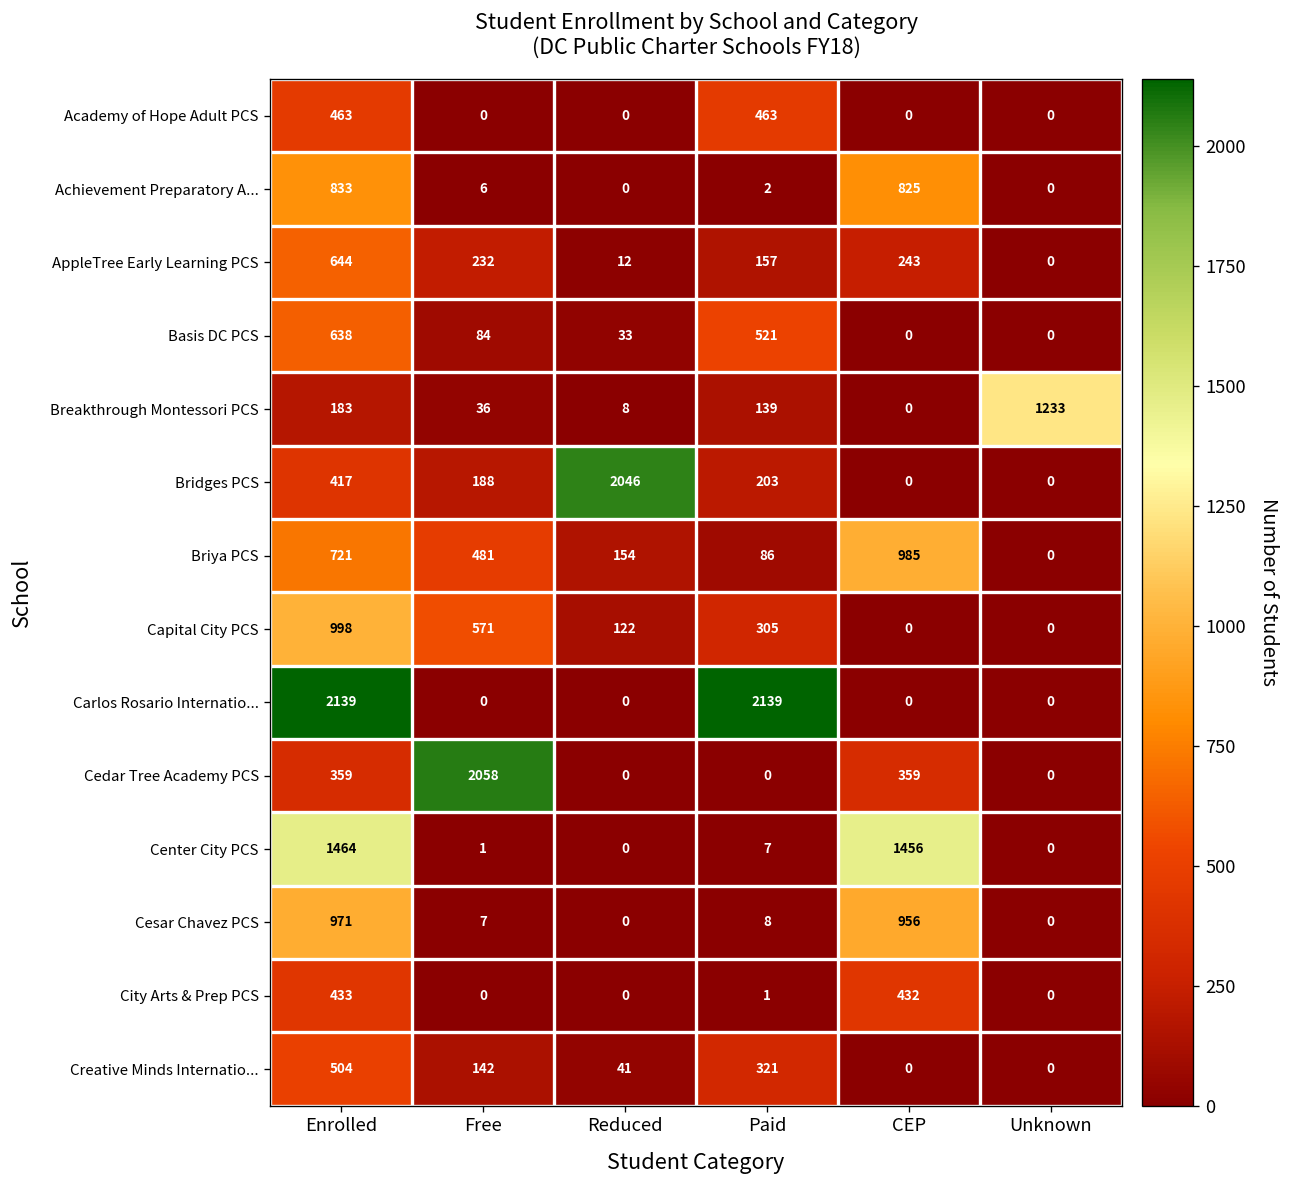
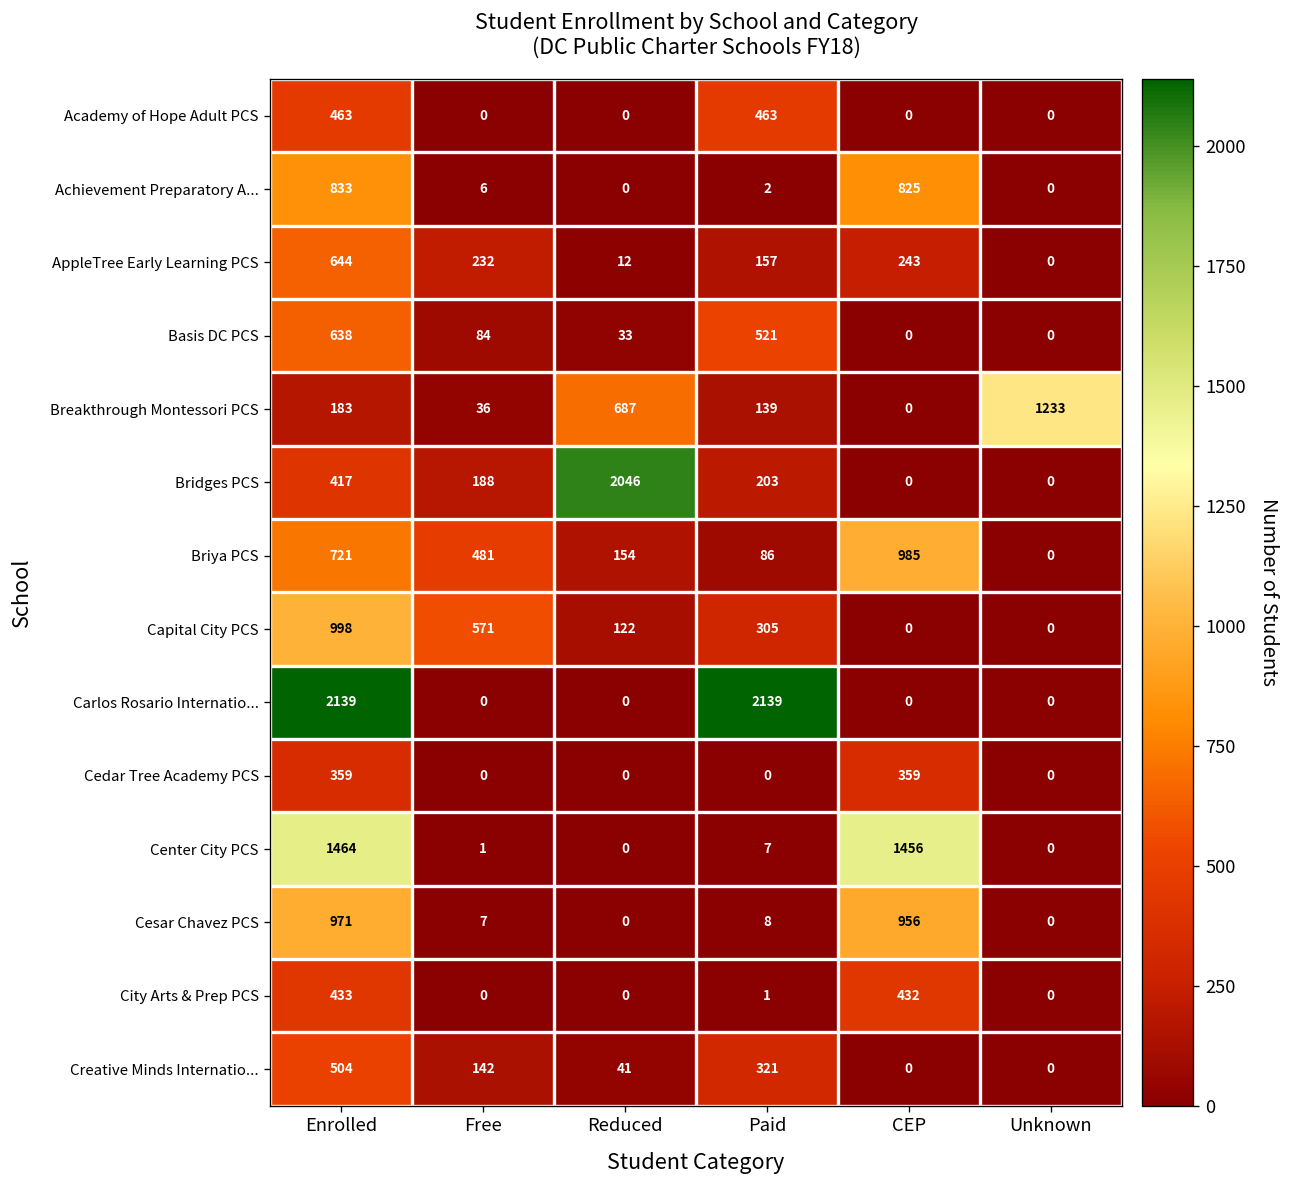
  {
    "Academy of Hope Adult PCS": {
      "Enrolled": 463,
      "Free": 0,
      "Reduced": 0,
      "Paid": 463,
      "CEP": 0,
      "Unknown": 0
    },
    "Achievement Preparatory A...": {
      "Enrolled": 833,
      "Free": 6,
      "Reduced": 0,
      "Paid": 2,
      "CEP": 825,
      "Unknown": 0
    },
    "AppleTree Early Learning PCS": {
      "Enrolled": 644,
      "Free": 232,
      "Reduced": 12,
      "Paid": 157,
      "CEP": 243,
      "Unknown": 0
    },
    "Basis DC PCS": {
      "Enrolled": 638,
      "Free": 84,
      "Reduced": 33,
      "Paid": 521,
      "CEP": 0,
      "Unknown": 0
    },
    "Breakthrough Montessori PCS": {
      "Enrolled": 183,
      "Free": 36,
-     "Reduced": 8,
+     "Reduced": 687,
      "Paid": 139,
      "CEP": 0,
      "Unknown": 1233
    },
    "Bridges PCS": {
      "Enrolled": 417,
      "Free": 188,
      "Reduced": 2046,
      "Paid": 203,
      "CEP": 0,
      "Unknown": 0
    },
    "Briya PCS": {
      "Enrolled": 721,
      "Free": 481,
      "Reduced": 154,
      "Paid": 86,
      "CEP": 985,
      "Unknown": 0
    },
    "Capital City PCS": {
      "Enrolled": 998,
      "Free": 571,
      "Reduced": 122,
      "Paid": 305,
      "CEP": 0,
      "Unknown": 0
    },
    "Carlos Rosario Internatio...": {
      "Enrolled": 2139,
      "Free": 0,
      "Reduced": 0,
      "Paid": 2139,
      "CEP": 0,
      "Unknown": 0
    },
    "Cedar Tree Academy PCS": {
      "Enrolled": 359,
-     "Free": 2058,
+     "Free": 0,
      "Reduced": 0,
      "Paid": 0,
      "CEP": 359,
      "Unknown": 0
    },
    "Center City PCS": {
      "Enrolled": 1464,
      "Free": 1,
      "Reduced": 0,
      "Paid": 7,
      "CEP": 1456,
      "Unknown": 0
    },
    "Cesar Chavez PCS": {
      "Enrolled": 971,
      "Free": 7,
      "Reduced": 0,
      "Paid": 8,
      "CEP": 956,
      "Unknown": 0
    },
    "City Arts & Prep PCS": {
      "Enrolled": 433,
      "Free": 0,
      "Reduced": 0,
      "Paid": 1,
      "CEP": 432,
      "Unknown": 0
    },
    "Creative Minds Internatio...": {
      "Enrolled": 504,
      "Free": 142,
      "Reduced": 41,
      "Paid": 321,
      "CEP": 0,
      "Unknown": 0
    }
  }
